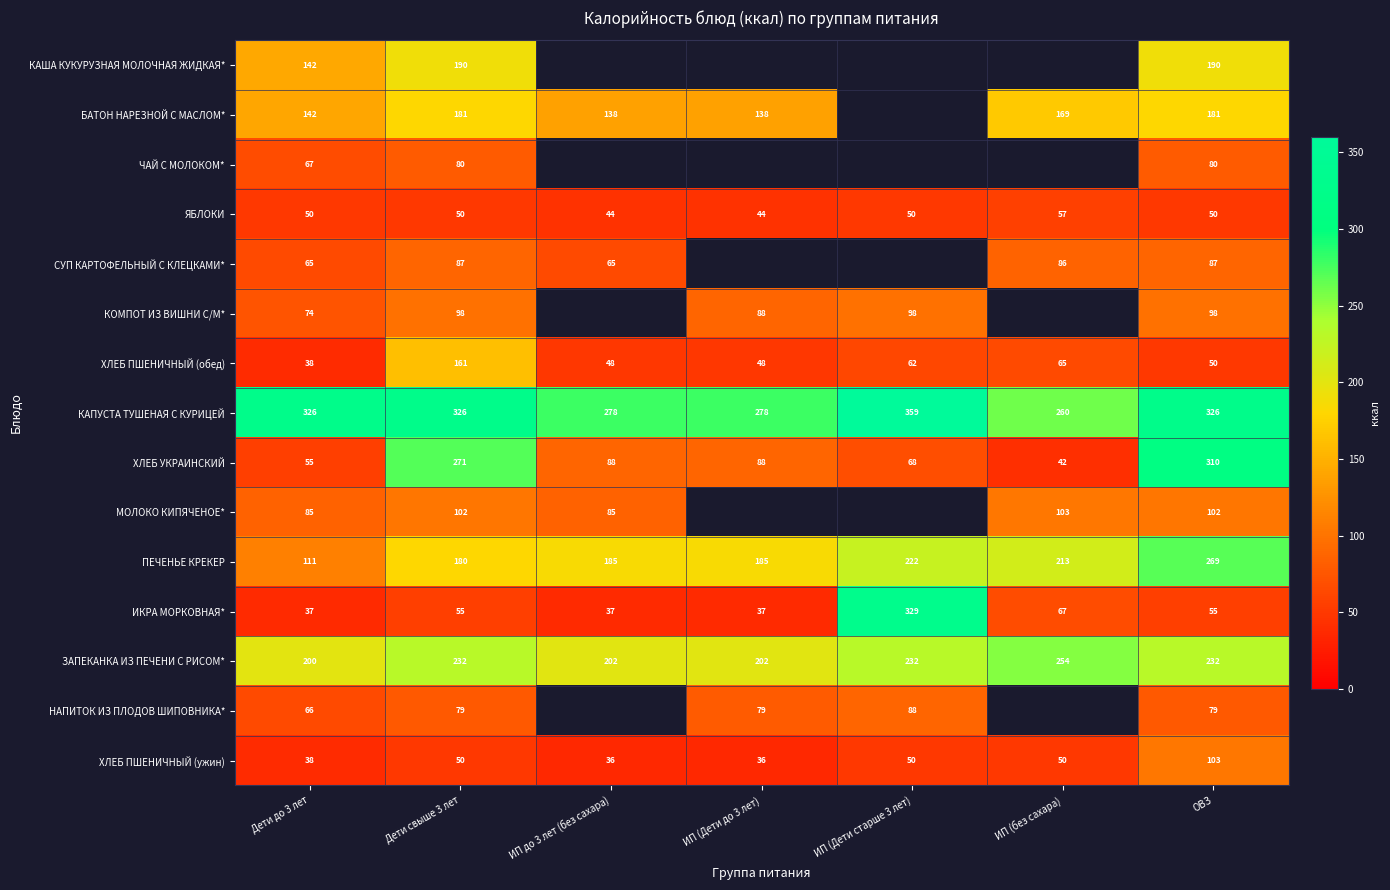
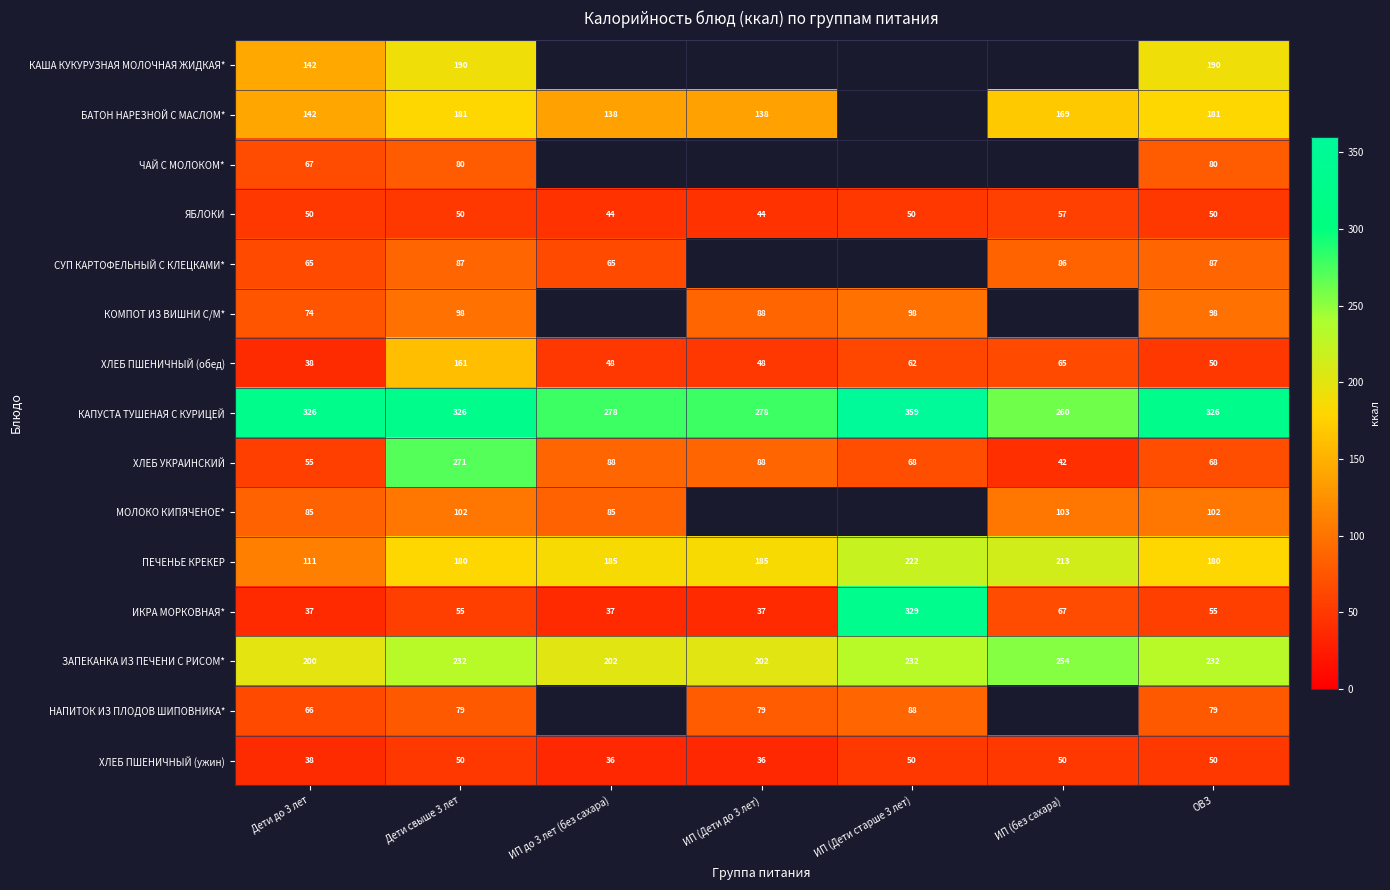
  {
    "КАША КУКУРУЗНАЯ МОЛОЧНАЯ ЖИДКАЯ*": {
      "Дети до 3 лет": 142,
      "Дети свыше 3 лет": 190,
      "ОВЗ": 190
    },
    "БАТОН НАРЕЗНОЙ С МАСЛОМ*": {
      "Дети до 3 лет": 142,
      "Дети свыше 3 лет": 181,
      "ИП до 3 лет (без сахара)": 138,
      "ИП (Дети до 3 лет)": 138,
      "ИП (без сахара)": 169,
      "ОВЗ": 181
    },
    "ЧАЙ С МОЛОКОМ*": {
      "Дети до 3 лет": 67,
      "Дети свыше 3 лет": 80,
      "ОВЗ": 80
    },
    "ЯБЛОКИ": {
      "Дети до 3 лет": 50,
      "Дети свыше 3 лет": 50,
      "ИП до 3 лет (без сахара)": 44,
      "ИП (Дети до 3 лет)": 44,
      "ИП (Дети старше 3 лет)": 50,
      "ИП (без сахара)": 57,
      "ОВЗ": 50
    },
    "СУП КАРТОФЕЛЬНЫЙ С КЛЕЦКАМИ*": {
      "Дети до 3 лет": 65,
      "Дети свыше 3 лет": 87,
      "ИП до 3 лет (без сахара)": 65,
      "ИП (без сахара)": 86,
      "ОВЗ": 87
    },
    "КОМПОТ ИЗ ВИШНИ С/М*": {
      "Дети до 3 лет": 74,
      "Дети свыше 3 лет": 98,
      "ИП (Дети до 3 лет)": 88,
      "ИП (Дети старше 3 лет)": 98,
      "ОВЗ": 98
    },
    "ХЛЕБ ПШЕНИЧНЫЙ (обед)": {
      "Дети до 3 лет": 38,
      "Дети свыше 3 лет": 161,
      "ИП до 3 лет (без сахара)": 48,
      "ИП (Дети до 3 лет)": 48,
      "ИП (Дети старше 3 лет)": 62,
      "ИП (без сахара)": 65,
      "ОВЗ": 50
    },
    "КАПУСТА ТУШЕНАЯ С КУРИЦЕЙ": {
      "Дети до 3 лет": 326,
      "Дети свыше 3 лет": 326,
      "ИП до 3 лет (без сахара)": 278,
      "ИП (Дети до 3 лет)": 278,
      "ИП (Дети старше 3 лет)": 359,
      "ИП (без сахара)": 260,
      "ОВЗ": 326
    },
    "ХЛЕБ УКРАИНСКИЙ": {
      "Дети до 3 лет": 55,
      "Дети свыше 3 лет": 271,
      "ИП до 3 лет (без сахара)": 88,
      "ИП (Дети до 3 лет)": 88,
      "ИП (Дети старше 3 лет)": 68,
      "ИП (без сахара)": 42,
-     "ОВЗ": 310
+     "ОВЗ": 68
    },
    "МОЛОКО КИПЯЧЕНОЕ*": {
      "Дети до 3 лет": 85,
      "Дети свыше 3 лет": 102,
      "ИП до 3 лет (без сахара)": 85,
      "ИП (без сахара)": 103,
      "ОВЗ": 102
    },
    "ПЕЧЕНЬЕ КРЕКЕР": {
      "Дети до 3 лет": 111,
      "Дети свыше 3 лет": 180,
      "ИП до 3 лет (без сахара)": 185,
      "ИП (Дети до 3 лет)": 185,
      "ИП (Дети старше 3 лет)": 222,
      "ИП (без сахара)": 213,
-     "ОВЗ": 269
+     "ОВЗ": 180
    },
    "ИКРА МОРКОВНАЯ*": {
      "Дети до 3 лет": 37,
      "Дети свыше 3 лет": 55,
      "ИП до 3 лет (без сахара)": 37,
      "ИП (Дети до 3 лет)": 37,
      "ИП (Дети старше 3 лет)": 329,
      "ИП (без сахара)": 67,
      "ОВЗ": 55
    },
    "ЗАПЕКАНКА ИЗ ПЕЧЕНИ С РИСОМ*": {
      "Дети до 3 лет": 200,
      "Дети свыше 3 лет": 232,
      "ИП до 3 лет (без сахара)": 202,
      "ИП (Дети до 3 лет)": 202,
      "ИП (Дети старше 3 лет)": 232,
      "ИП (без сахара)": 254,
      "ОВЗ": 232
    },
    "НАПИТОК ИЗ ПЛОДОВ ШИПОВНИКА*": {
      "Дети до 3 лет": 66,
      "Дети свыше 3 лет": 79,
      "ИП (Дети до 3 лет)": 79,
      "ИП (Дети старше 3 лет)": 88,
      "ОВЗ": 79
    },
    "ХЛЕБ ПШЕНИЧНЫЙ (ужин)": {
      "Дети до 3 лет": 38,
      "Дети свыше 3 лет": 50,
      "ИП до 3 лет (без сахара)": 36,
      "ИП (Дети до 3 лет)": 36,
      "ИП (Дети старше 3 лет)": 50,
      "ИП (без сахара)": 50,
-     "ОВЗ": 103
+     "ОВЗ": 50
    }
  }
